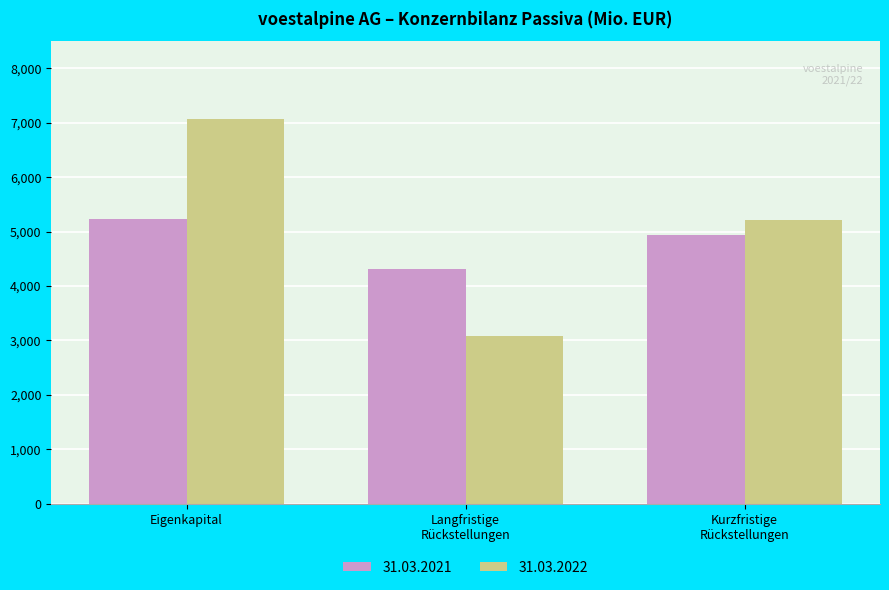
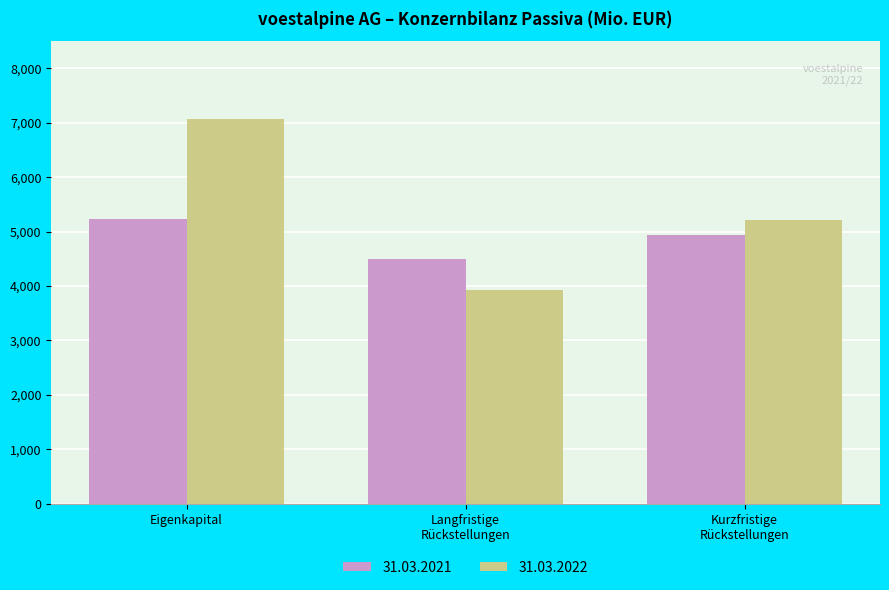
  {
    "31.03.2021": {
      "Eigenkapital": "5,200",
-     "Langfristige Rückstellungen": "4,300",
+     "Langfristige Rückstellungen": "4,500",
      "Kurzfristige Rückstellungen": "4,900"
    },
    "31.03.2022": {
      "Eigenkapital": "7,100",
-     "Langfristige Rückstellungen": "3,100",
+     "Langfristige Rückstellungen": "3,900",
      "Kurzfristige Rückstellungen": "5,200"
    }
  }
